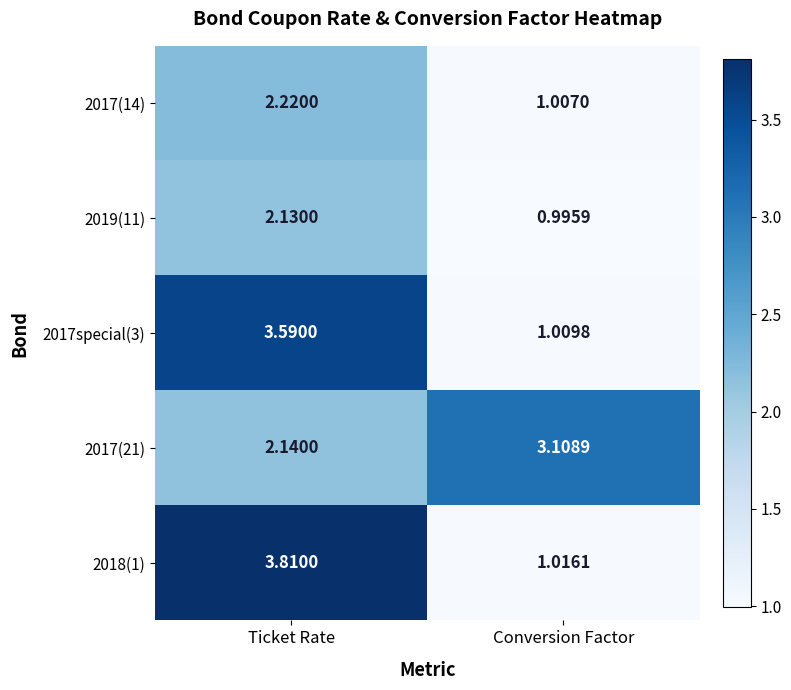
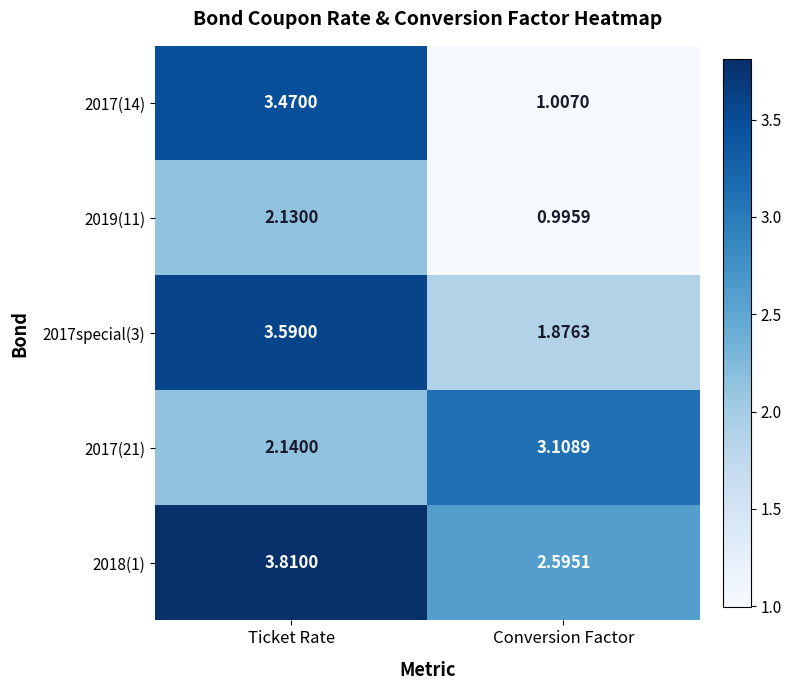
  {
    "2017(14)": {
-     "Ticket Rate": 2.2200,
+     "Ticket Rate": 3.4700,
      "Conversion Factor": 1.0070
    },
    "2019(11)": {
      "Ticket Rate": 2.1300,
      "Conversion Factor": 0.9959
    },
    "2017special(3)": {
      "Ticket Rate": 3.5900,
-     "Conversion Factor": 1.0098
+     "Conversion Factor": 1.8763
    },
    "2017(21)": {
      "Ticket Rate": 2.1400,
      "Conversion Factor": 3.1089
    },
    "2018(1)": {
      "Ticket Rate": 3.8100,
-     "Conversion Factor": 1.0161
+     "Conversion Factor": 2.5951
    }
  }
